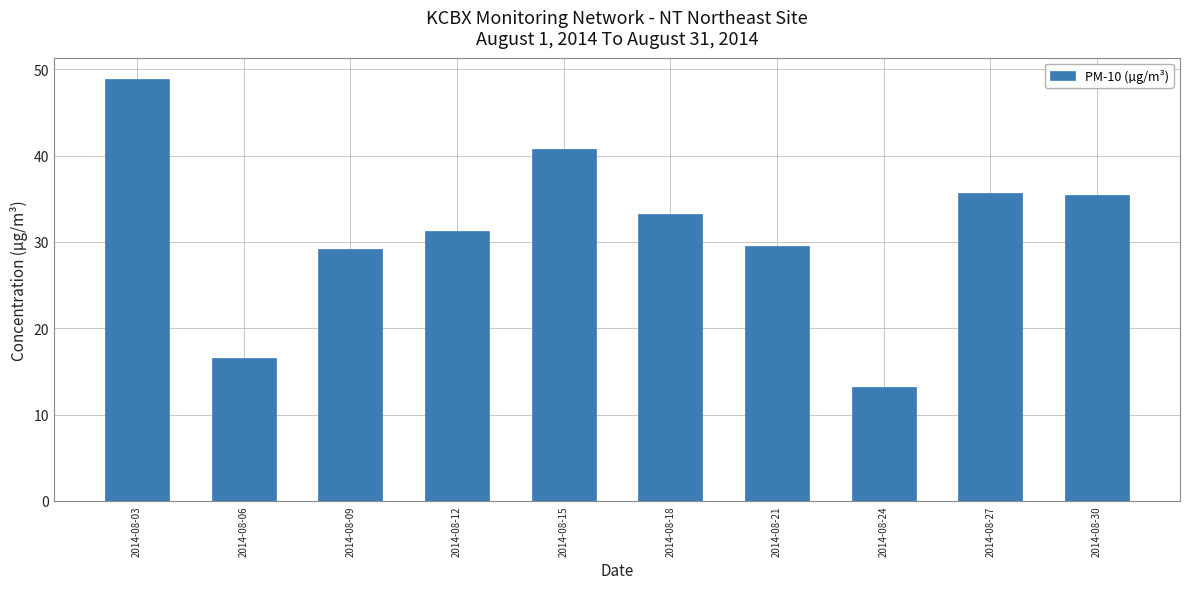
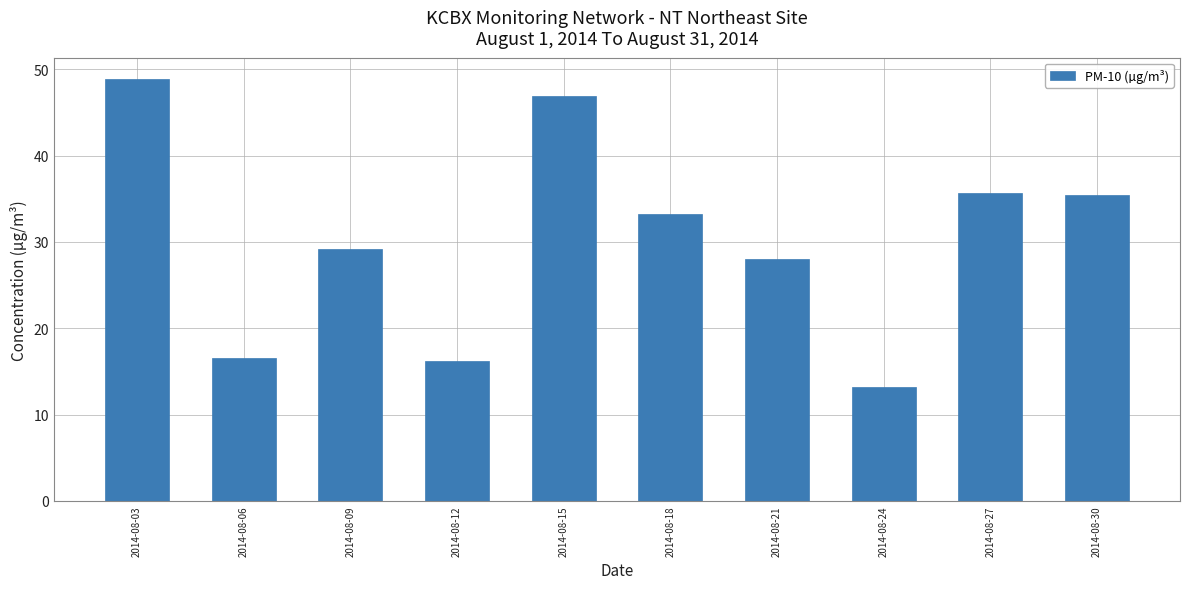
  {
    "2014-08-03": 49,
    "2014-08-06": 17,
    "2014-08-09": 29,
-   "2014-08-12": 31,
-   "2014-08-15": 41,
+   "2014-08-12": 16,
+   "2014-08-15": 47,
    "2014-08-18": 33,
-   "2014-08-21": 30,
+   "2014-08-21": 28,
    "2014-08-24": 13,
    "2014-08-27": 36,
    "2014-08-30": 35
  }
